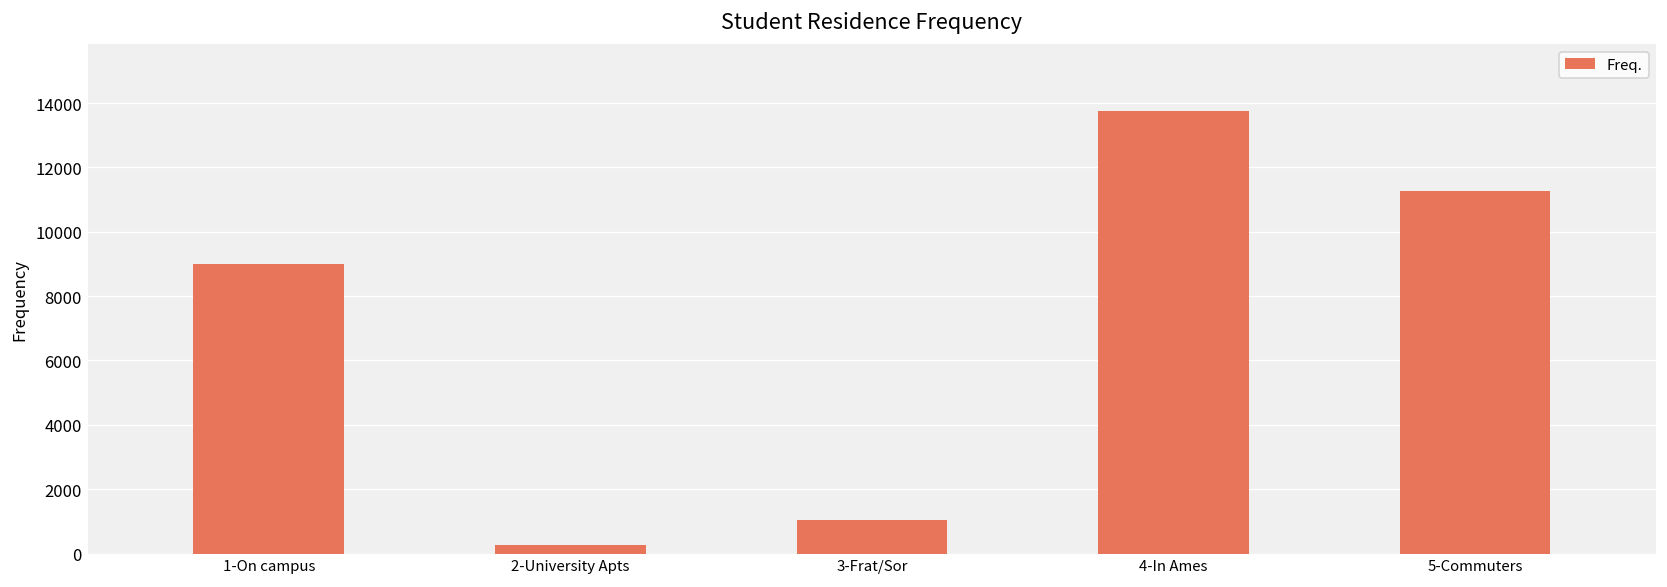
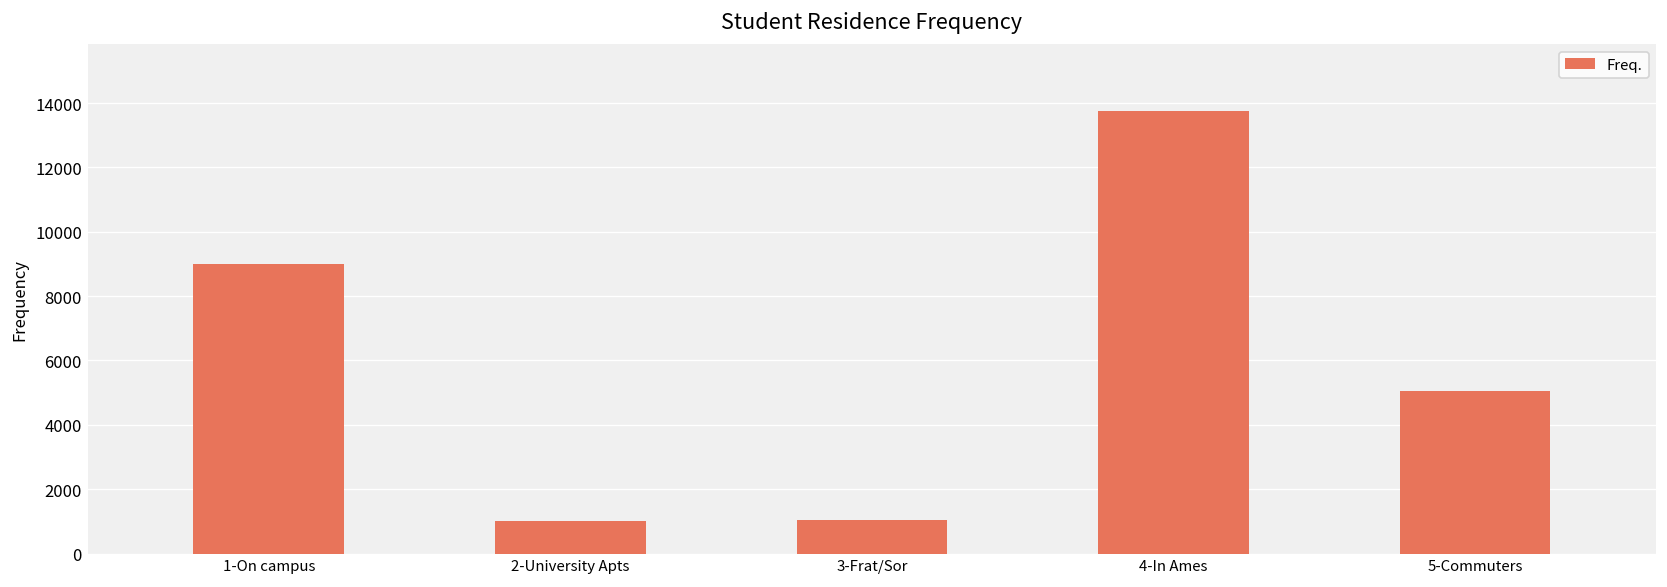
  {
    "1-On campus": 9000,
-   "2-University Apts": 300,
+   "2-University Apts": 1000,
    "3-Frat/Sor": 1100,
    "4-In Ames": 13800,
-   "5-Commuters": 11300
+   "5-Commuters": 5000
  }
